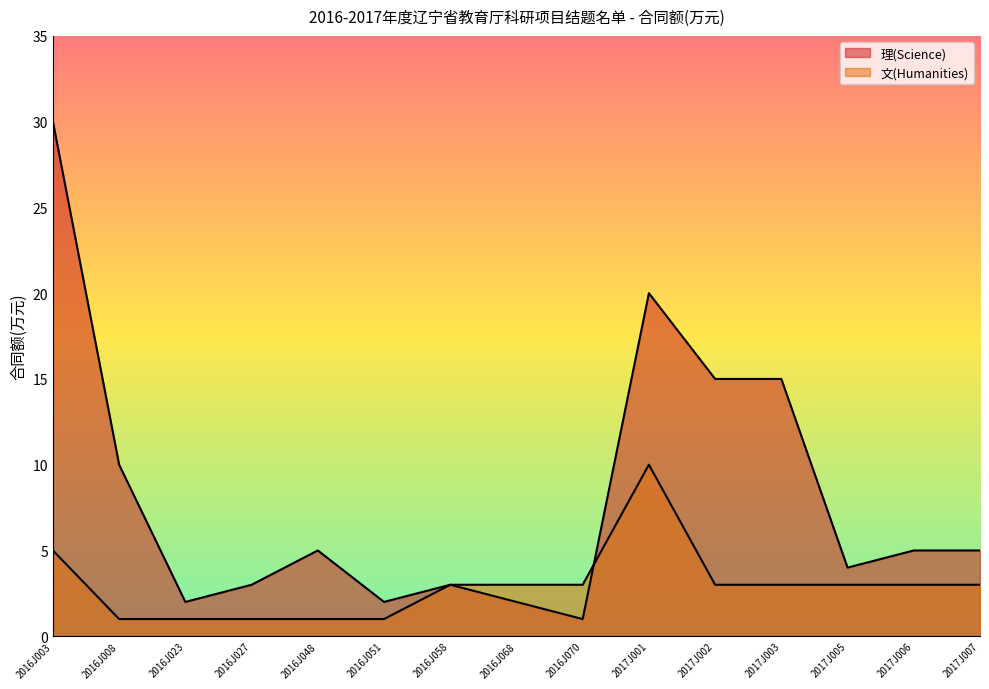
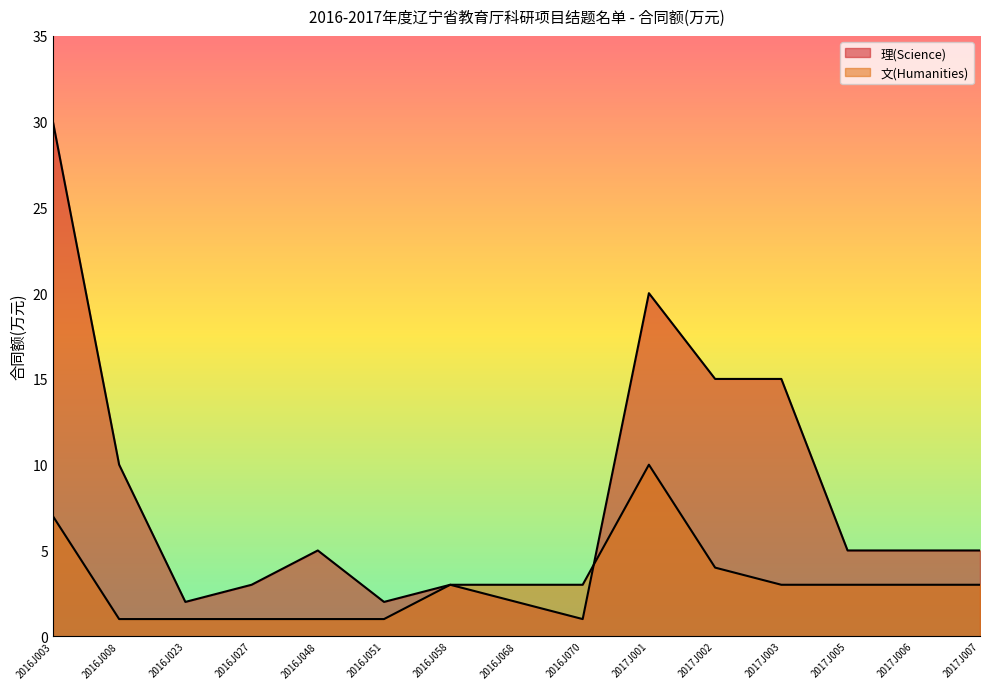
  {
    "理(Science)": {
      "2016J003": 30,
      "2016J008": 10,
      "2016J023": 2,
      "2016J027": 3,
      "2016J048": 5,
      "2016J051": 2,
      "2016J068": 2,
      "2016J070": 1,
      "2017J001": 20,
      "2017J002": 15,
      "2017J003": 15,
-     "2017J005": 4,
+     "2017J005": 5,
      "2017J006": 5,
      "2017J007": 5
    },
    "文(Humanities)": {
-     "2016J003": 5,
+     "2016J003": 7,
      "2016J008": 1,
      "2016J023": 1,
      "2016J027": 1,
      "2016J048": 1,
      "2016J051": 1,
      "2016J068": 3,
      "2016J070": 3,
      "2017J001": 10,
-     "2017J002": 3,
+     "2017J002": 4,
      "2017J003": 3,
      "2017J005": 3,
      "2017J006": 3,
      "2017J007": 3
    }
  }
